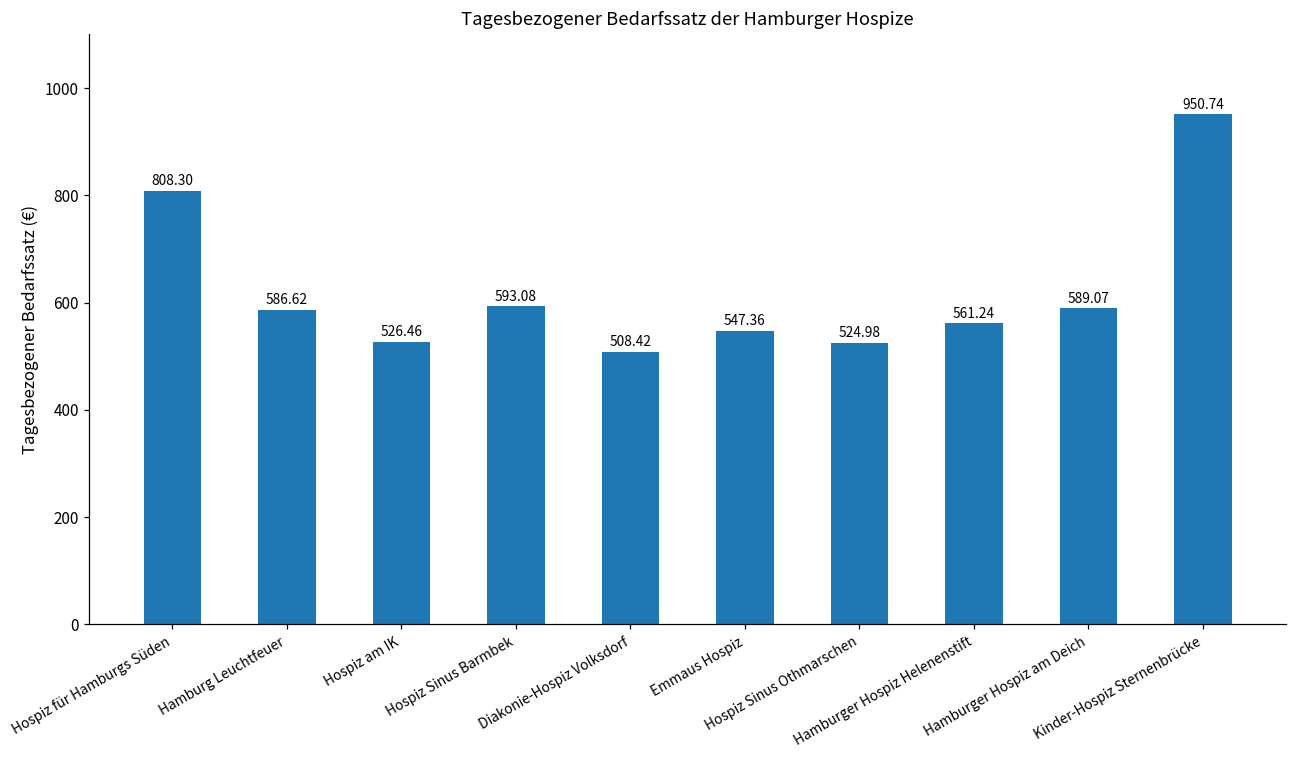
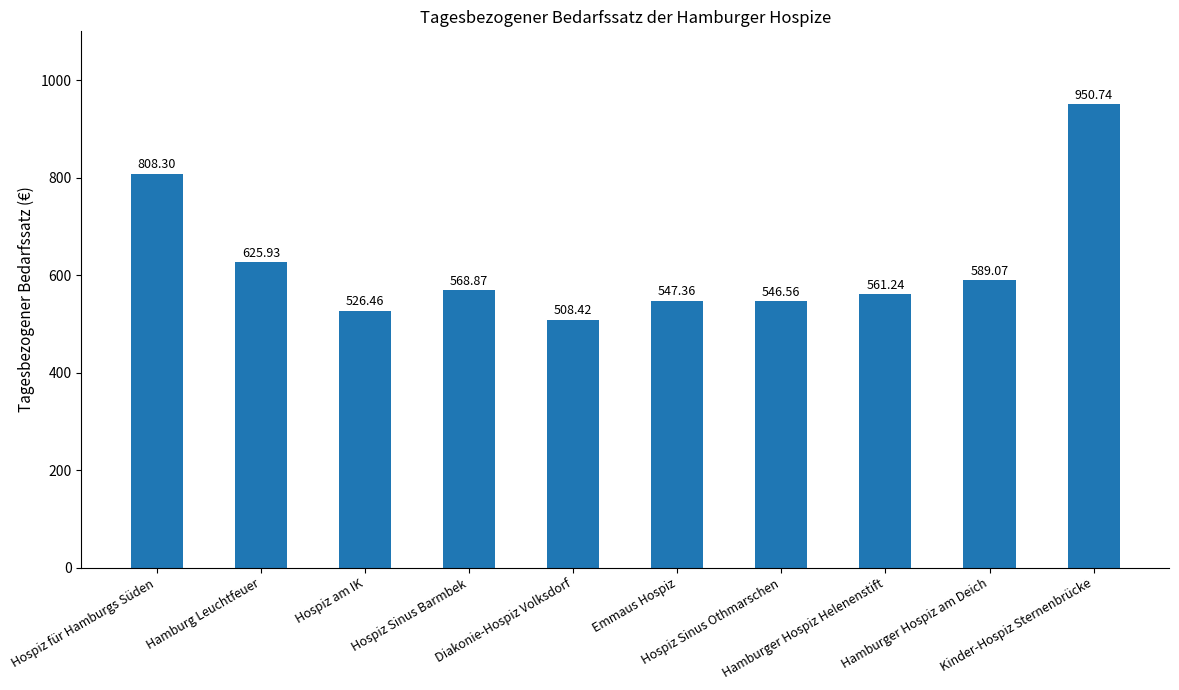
  {
    "Hospiz für Hamburgs Süden": 808.30,
-   "Hamburg Leuchtfeuer": 586.62,
+   "Hamburg Leuchtfeuer": 625.93,
    "Hospiz am IK": 526.46,
-   "Hospiz Sinus Barmbek": 593.08,
+   "Hospiz Sinus Barmbek": 568.87,
    "Diakonie-Hospiz Volksdorf": 508.42,
    "Emmaus Hospiz": 547.36,
-   "Hospiz Sinus Othmarschen": 524.98,
+   "Hospiz Sinus Othmarschen": 546.56,
    "Hamburger Hospiz Helenenstift": 561.24,
    "Hamburger Hospiz am Deich": 589.07,
    "Kinder-Hospiz Sternenbrücke": 950.74
  }
